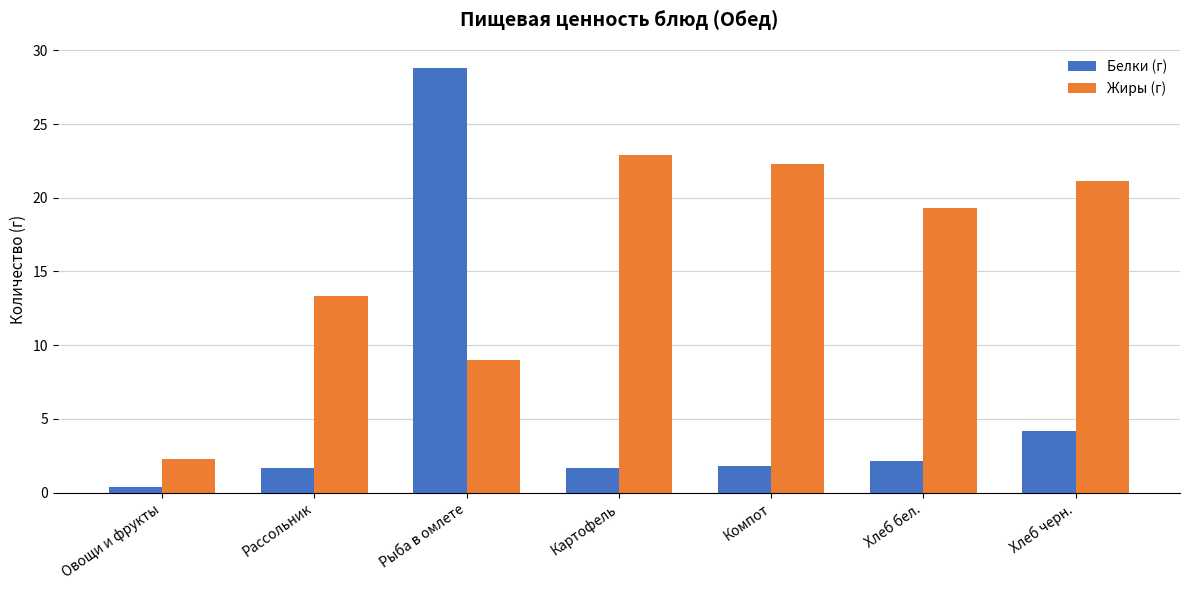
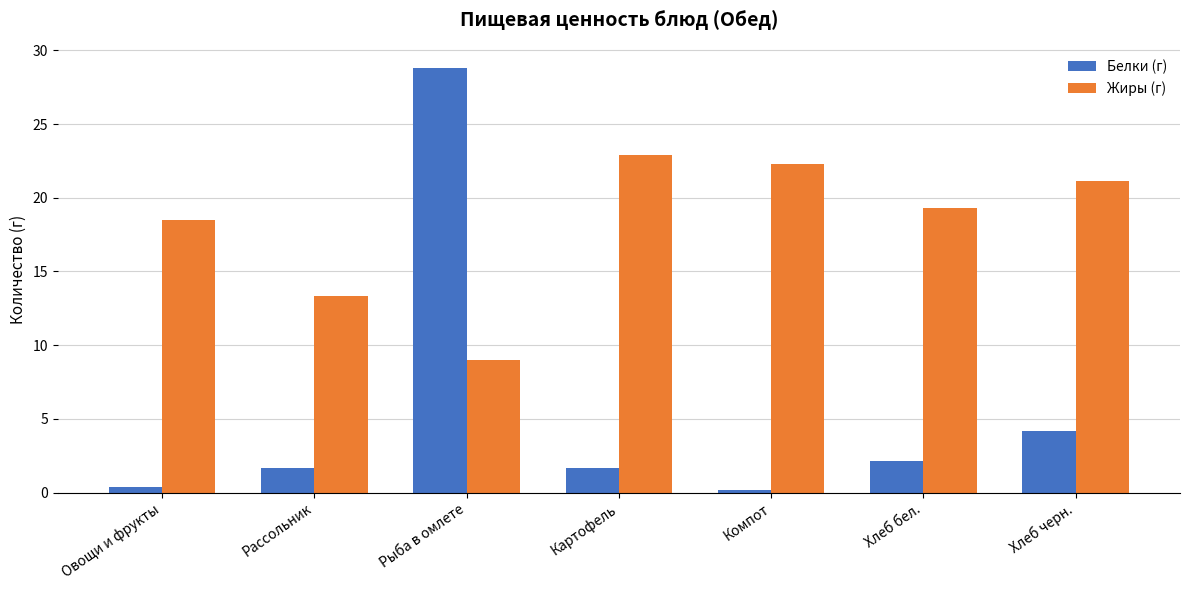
  {
    "Белки (г)": {
      "Овощи и фрукты": 0.4,
      "Рассольник": 1.7,
      "Рыба в омлете": 28.8,
      "Картофель": 1.7,
-     "Компот": 1.8,
+     "Компот": 0.2,
      "Хлеб бел.": 2.2,
      "Хлеб черн.": 4.2
    },
    "Жиры (г)": {
-     "Овощи и фрукты": 2.3,
+     "Овощи и фрукты": 18.5,
      "Рассольник": 13.4,
      "Рыба в омлете": 9.0,
      "Картофель": 22.9,
      "Компот": 22.3,
      "Хлеб бел.": 19.3,
      "Хлеб черн.": 21.1
    }
  }
